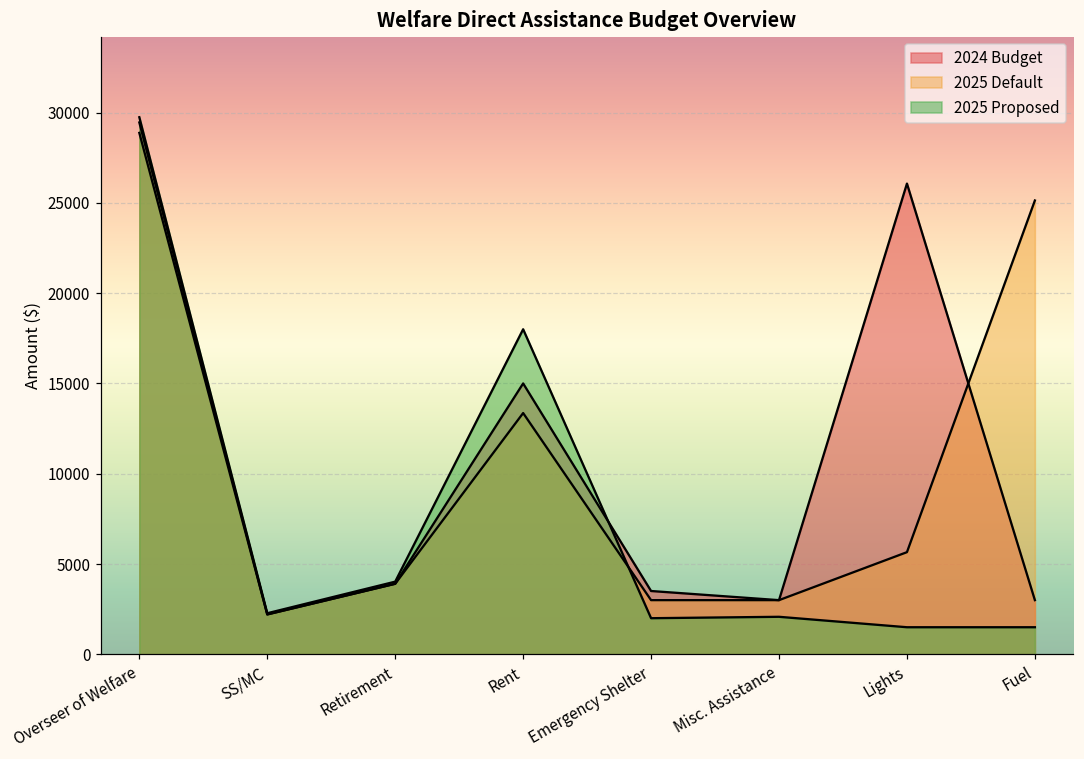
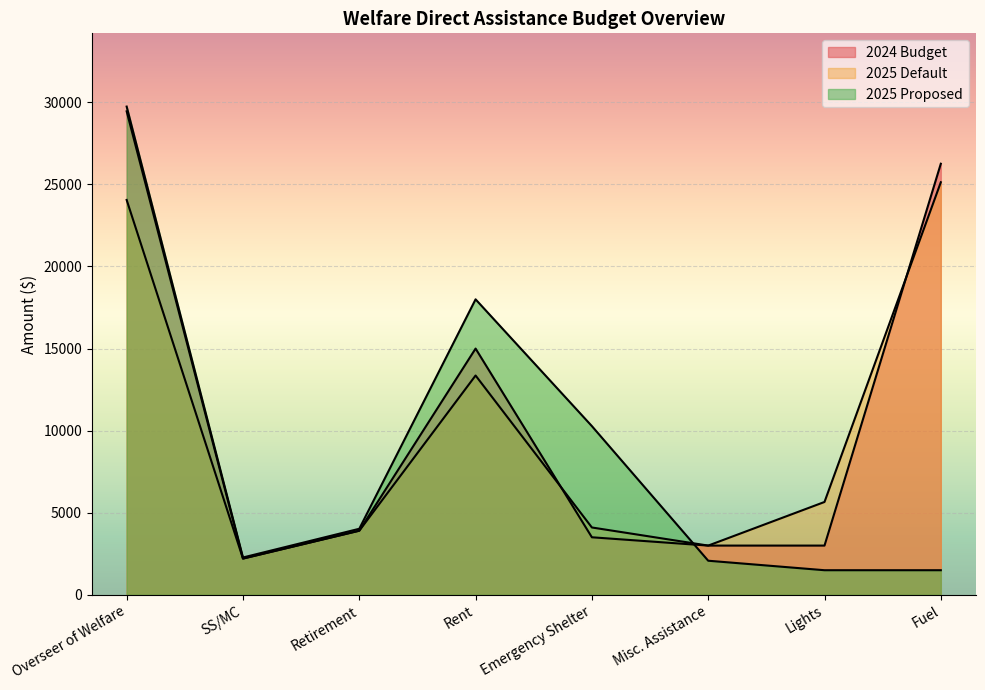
  {
    "2024 Budget": {
      "Overseer of Welfare": 29500,
      "Rent": 15000,
      "Emergency Shelter": 3500,
-     "Lights": 26100,
-     "Fuel": 3000
+     "Lights": 3000,
+     "Fuel": 26300
    },
    "2025 Default": {
-     "Overseer of Welfare": 28900,
+     "Overseer of Welfare": 24100,
      "Rent": 13400,
-     "Emergency Shelter": 3000,
+     "Emergency Shelter": 4100,
      "Lights": 5700,
      "Fuel": 25100
    },
    "2025 Proposed": {
      "Overseer of Welfare": 29700,
      "Rent": 18000,
-     "Emergency Shelter": 2000,
+     "Emergency Shelter": 10300,
      "Misc. Assistance": 2100,
      "Lights": 1500,
      "Fuel": 1500
    }
  }
